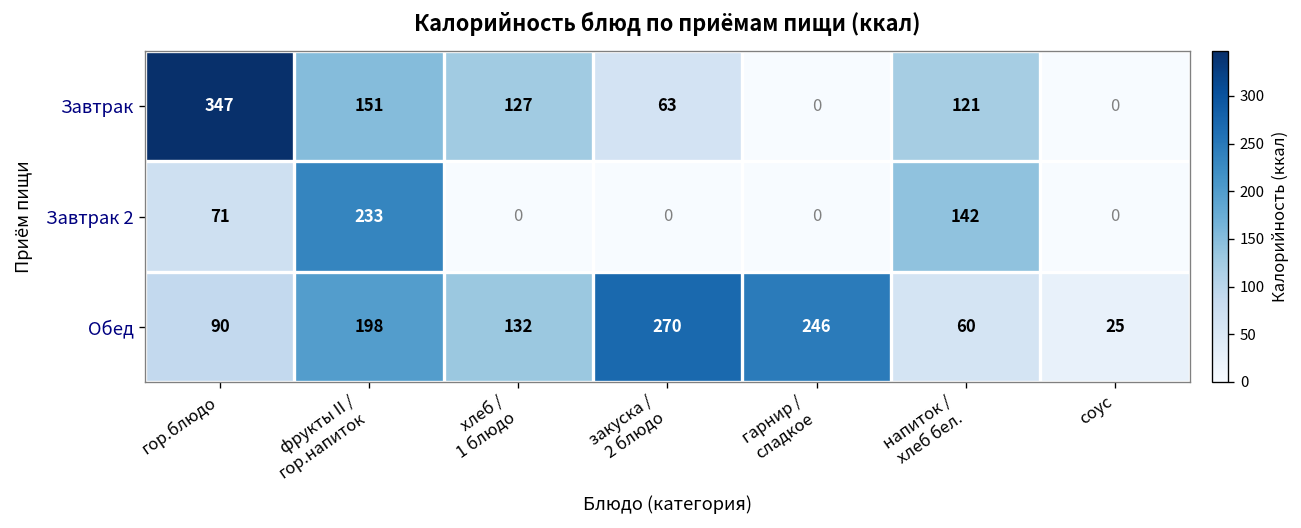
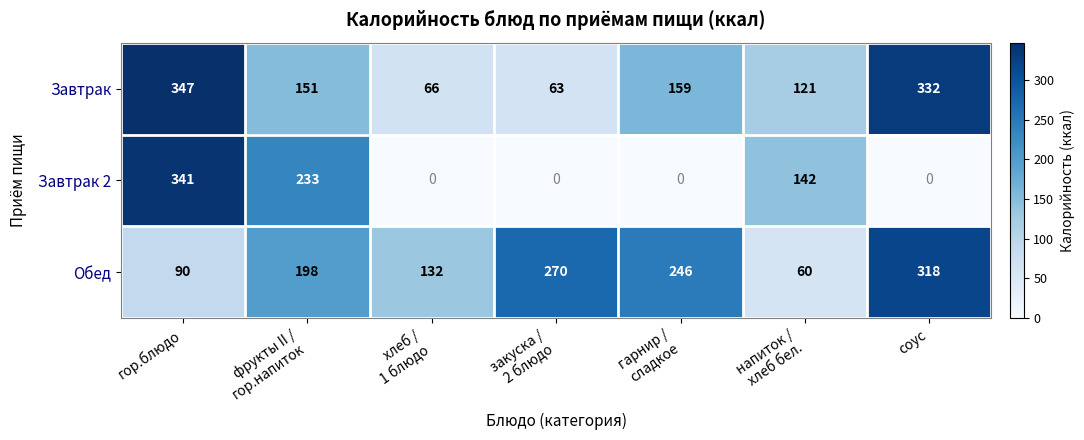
  {
    "Завтрак": {
      "гор.блюдо": 347,
      "фрукты II / гор.напиток": 151,
-     "хлеб / 1 блюдо": 127,
+     "хлеб / 1 блюдо": 66,
      "закуска / 2 блюдо": 63,
-     "гарнир / сладкое": 0,
+     "гарнир / сладкое": 159,
      "напиток / хлеб бел.": 121,
-     "соус": 0
+     "соус": 332
    },
    "Завтрак 2": {
-     "гор.блюдо": 71,
+     "гор.блюдо": 341,
      "фрукты II / гор.напиток": 233,
      "хлеб / 1 блюдо": 0,
      "закуска / 2 блюдо": 0,
      "гарнир / сладкое": 0,
      "напиток / хлеб бел.": 142,
      "соус": 0
    },
    "Обед": {
      "гор.блюдо": 90,
      "фрукты II / гор.напиток": 198,
      "хлеб / 1 блюдо": 132,
      "закуска / 2 блюдо": 270,
      "гарнир / сладкое": 246,
      "напиток / хлеб бел.": 60,
-     "соус": 25
+     "соус": 318
    }
  }
